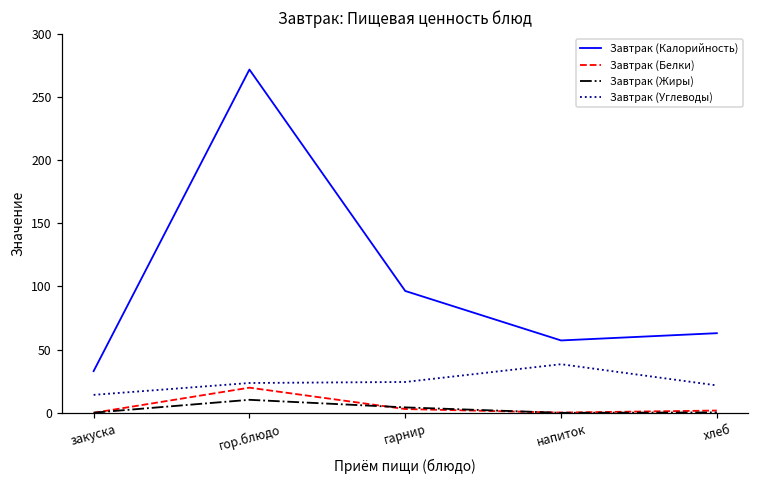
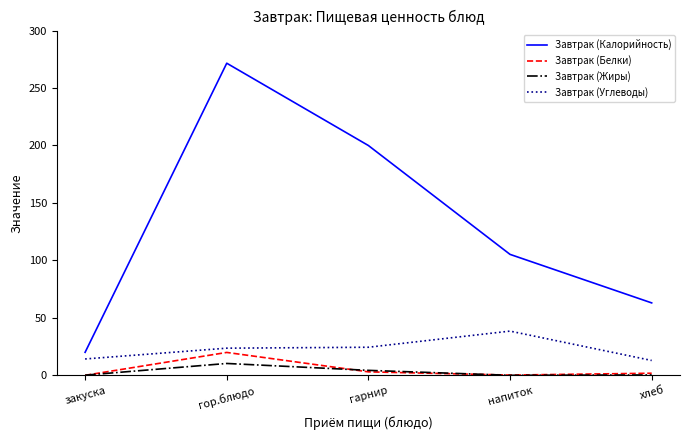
  {
    "Завтрак (Калорийность)": {
-     "закуска": 33,
+     "закуска": 20,
      "гор.блюдо": 272,
-     "гарнир": 96,
-     "напиток": 57,
+     "гарнир": 200,
+     "напиток": 105,
      "хлеб": 63
    },
    "Завтрак (Белки)": {
      "гор.блюдо": 20
    },
    "Завтрак (Жиры)": {
      "гор.блюдо": 10
    },
    "Завтрак (Углеводы)": {
      "закуска": 14,
      "гор.блюдо": 24,
      "гарнир": 24,
      "напиток": 38,
-     "хлеб": 22
+     "хлеб": 13
    }
  }
